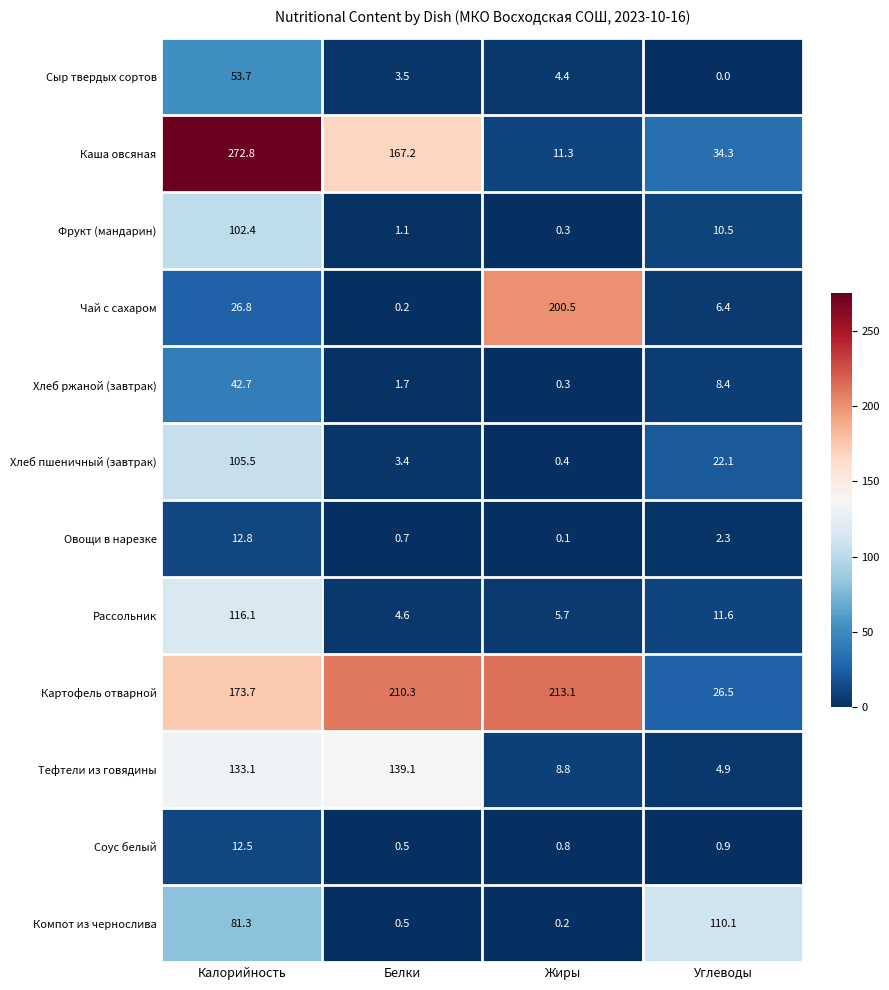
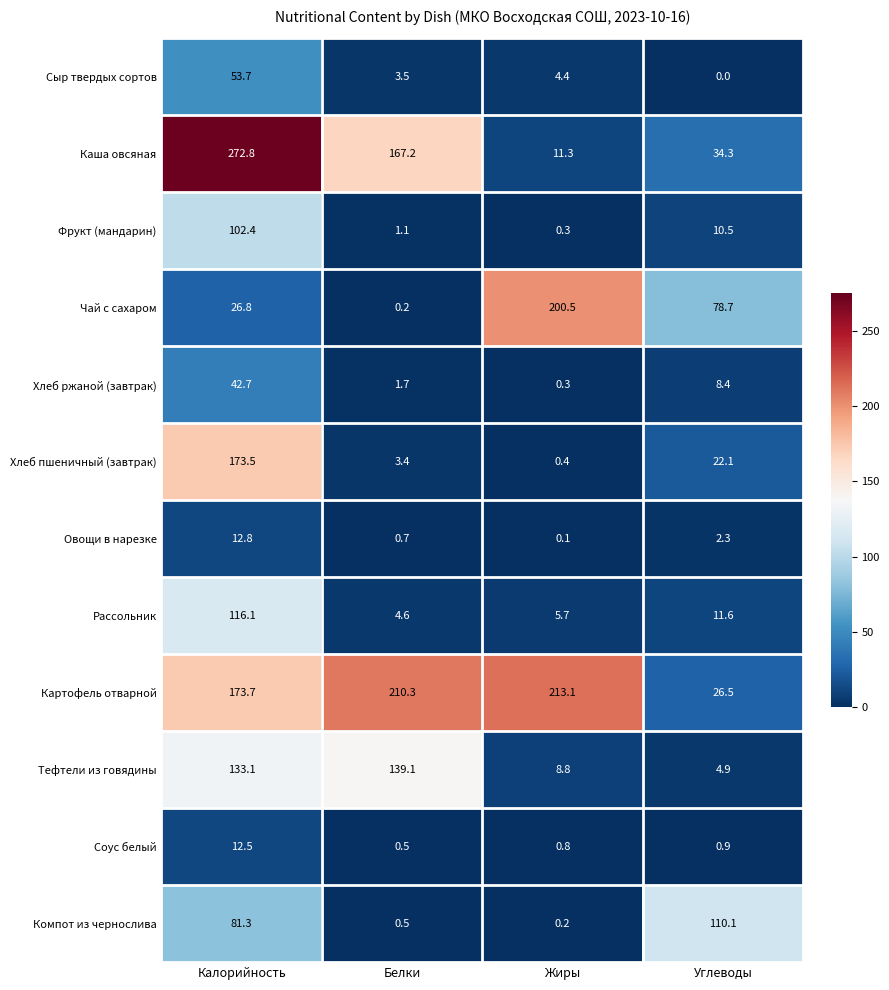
  {
    "Сыр твердых сортов": {
      "Калорийность": 53.7,
      "Белки": 3.5,
      "Жиры": 4.4,
      "Углеводы": 0.0
    },
    "Каша овсяная": {
      "Калорийность": 272.8,
      "Белки": 167.2,
      "Жиры": 11.3,
      "Углеводы": 34.3
    },
    "Фрукт (мандарин)": {
      "Калорийность": 102.4,
      "Белки": 1.1,
      "Жиры": 0.3,
      "Углеводы": 10.5
    },
    "Чай с сахаром": {
      "Калорийность": 26.8,
      "Белки": 0.2,
      "Жиры": 200.5,
-     "Углеводы": 6.4
+     "Углеводы": 78.7
    },
    "Хлеб ржаной (завтрак)": {
      "Калорийность": 42.7,
      "Белки": 1.7,
      "Жиры": 0.3,
      "Углеводы": 8.4
    },
    "Хлеб пшеничный (завтрак)": {
-     "Калорийность": 105.5,
+     "Калорийность": 173.5,
      "Белки": 3.4,
      "Жиры": 0.4,
      "Углеводы": 22.1
    },
    "Овощи в нарезке": {
      "Калорийность": 12.8,
      "Белки": 0.7,
      "Жиры": 0.1,
      "Углеводы": 2.3
    },
    "Рассольник": {
      "Калорийность": 116.1,
      "Белки": 4.6,
      "Жиры": 5.7,
      "Углеводы": 11.6
    },
    "Картофель отварной": {
      "Калорийность": 173.7,
      "Белки": 210.3,
      "Жиры": 213.1,
      "Углеводы": 26.5
    },
    "Тефтели из говядины": {
      "Калорийность": 133.1,
      "Белки": 139.1,
      "Жиры": 8.8,
      "Углеводы": 4.9
    },
    "Соус белый": {
      "Калорийность": 12.5,
      "Белки": 0.5,
      "Жиры": 0.8,
      "Углеводы": 0.9
    },
    "Компот из чернослива": {
      "Калорийность": 81.3,
      "Белки": 0.5,
      "Жиры": 0.2,
      "Углеводы": 110.1
    }
  }
